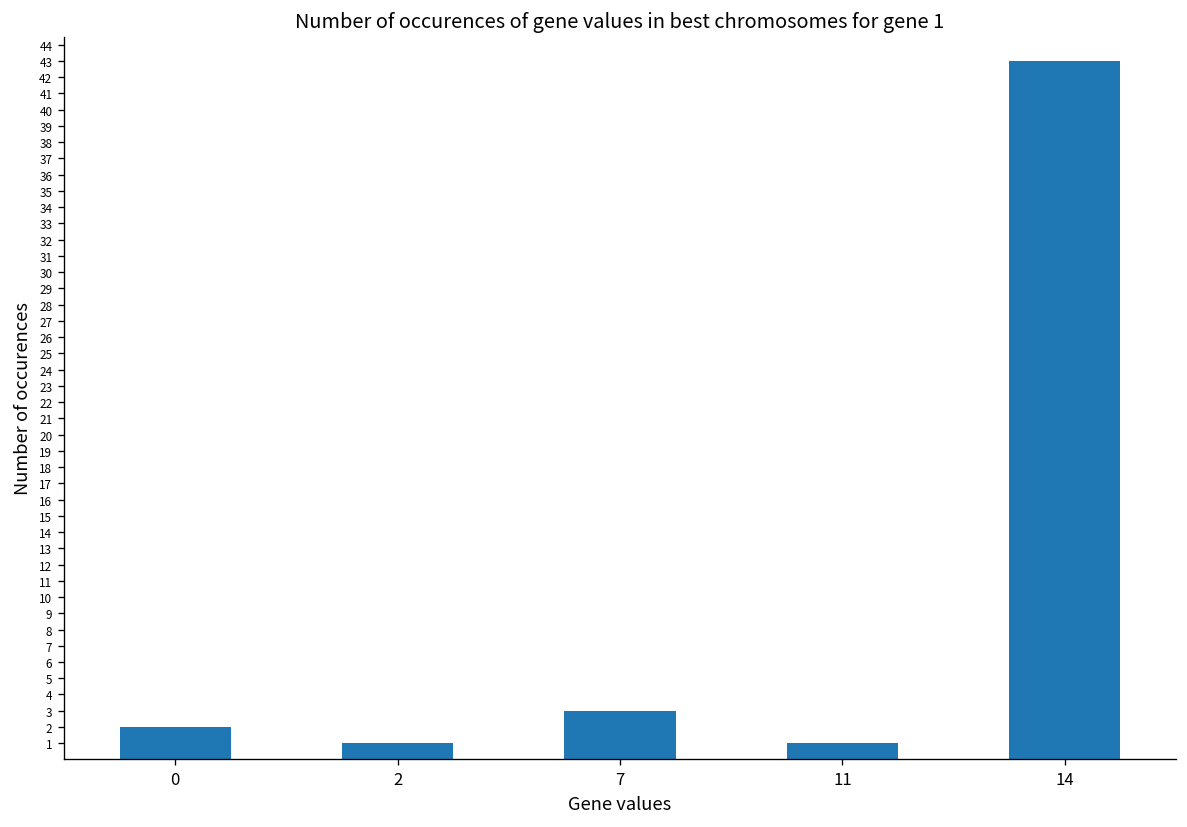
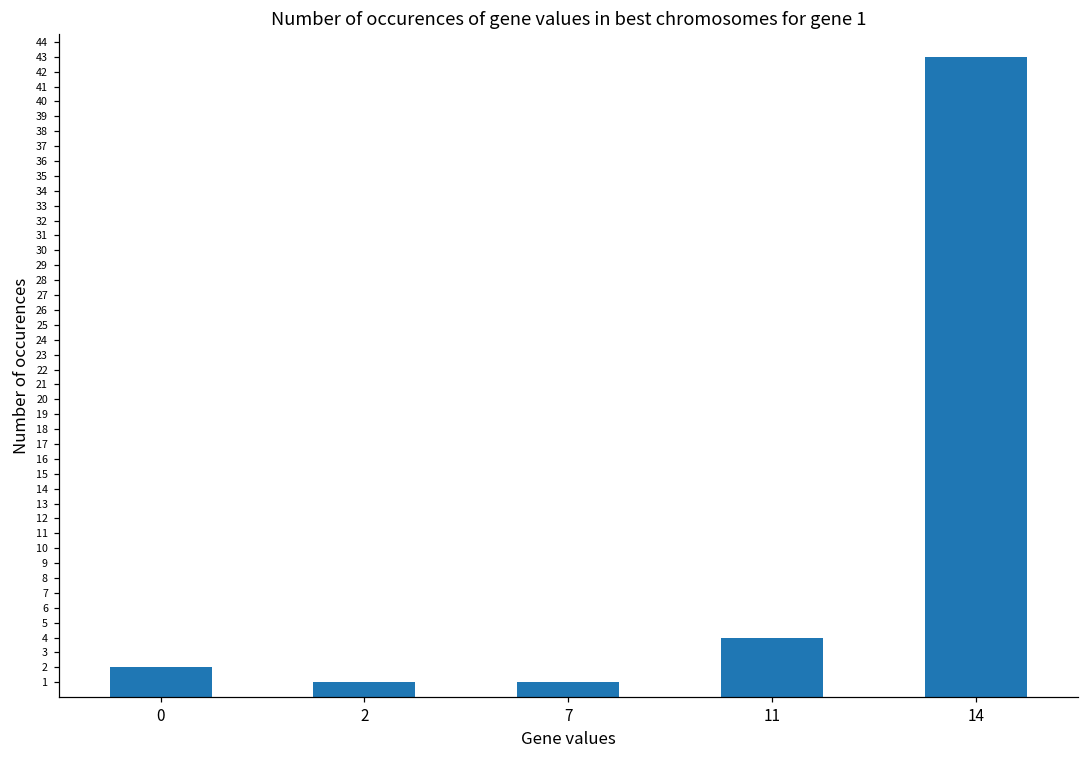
  {
    "0": 2,
    "2": 1,
-   "7": 3,
-   "11": 1,
+   "7": 1,
+   "11": 4,
    "14": 43
  }
